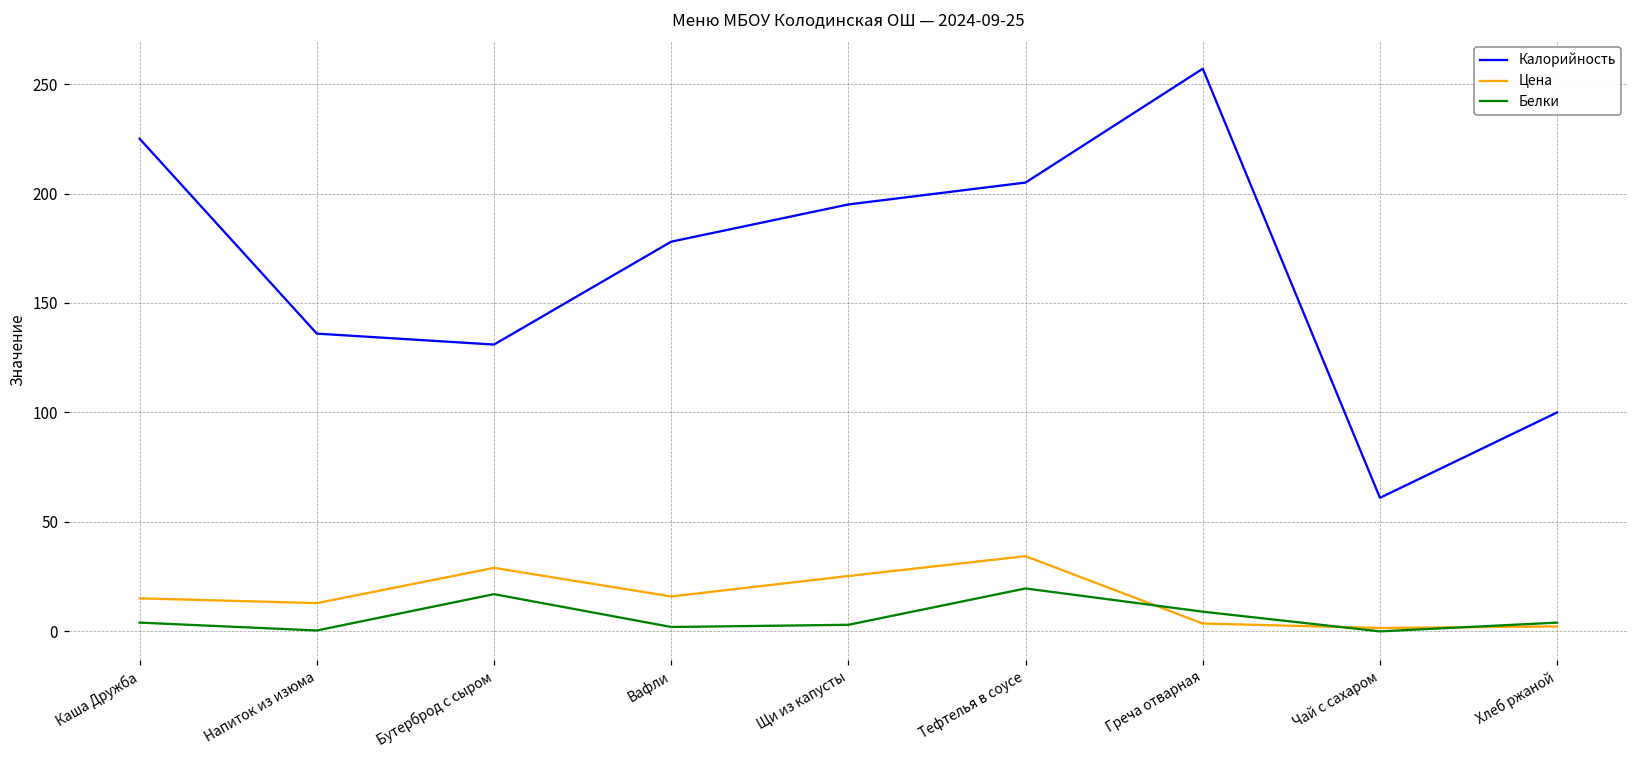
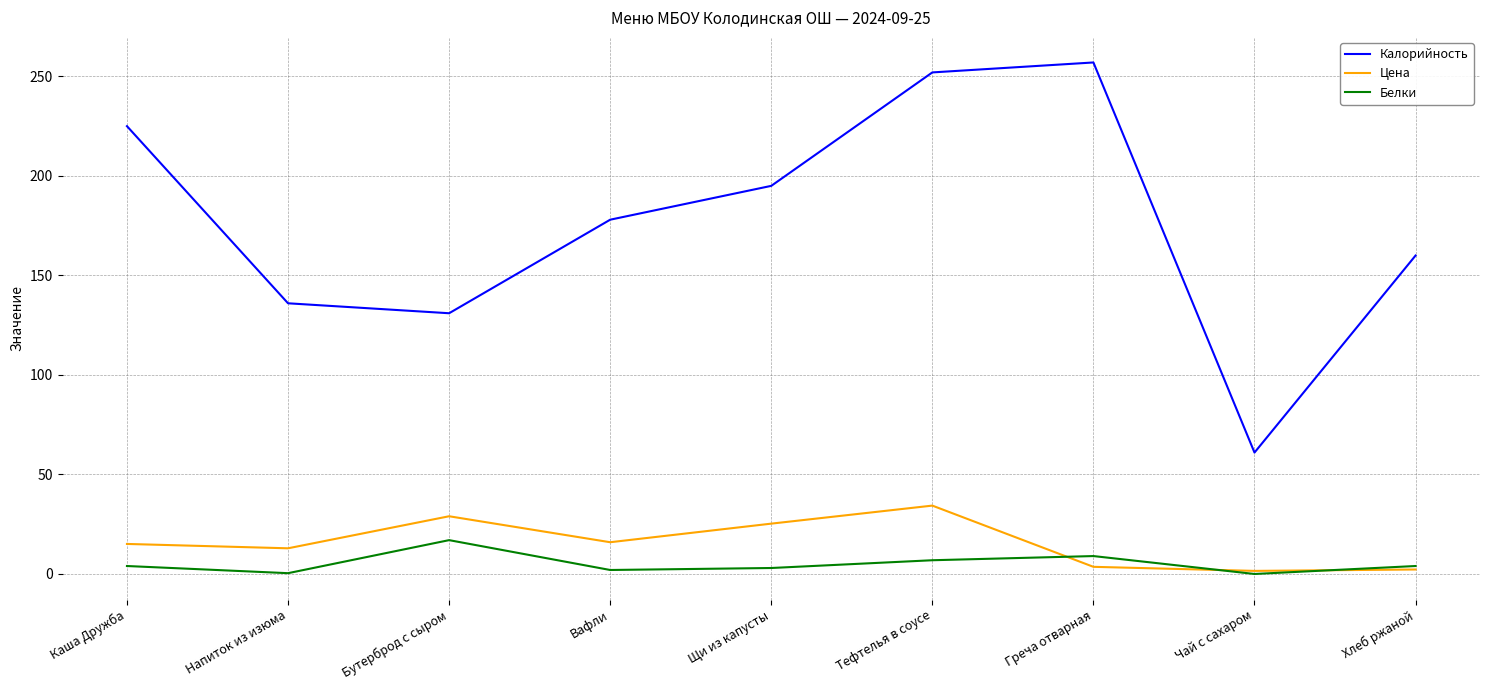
  {
    "Калорийность": {
      "Каша Дружба": 225,
      "Напиток из изюма": 136,
      "Бутерброд с сыром": 131,
      "Вафли": 178,
      "Щи из капусты": 195,
-     "Тефтелья в соусе": 205,
+     "Тефтелья в соусе": 252,
      "Греча отварная": 257,
      "Чай с сахаром": 61,
-     "Хлеб ржаной": 100
+     "Хлеб ржаной": 160
    },
    "Цена": {
      "Каша Дружба": 15,
      "Напиток из изюма": 13,
      "Бутерброд с сыром": 29,
      "Вафли": 16,
      "Щи из капусты": 25,
      "Тефтелья в соусе": 34,
      "Греча отварная": 4,
      "Чай с сахаром": 2,
      "Хлеб ржаной": 2
    },
    "Белки": {
      "Каша Дружба": 4,
      "Напиток из изюма": 0,
      "Бутерброд с сыром": 17,
      "Вафли": 2,
      "Щи из капусты": 3,
-     "Тефтелья в соусе": 20,
+     "Тефтелья в соусе": 7,
      "Греча отварная": 9,
      "Чай с сахаром": 0,
      "Хлеб ржаной": 4
    }
  }
